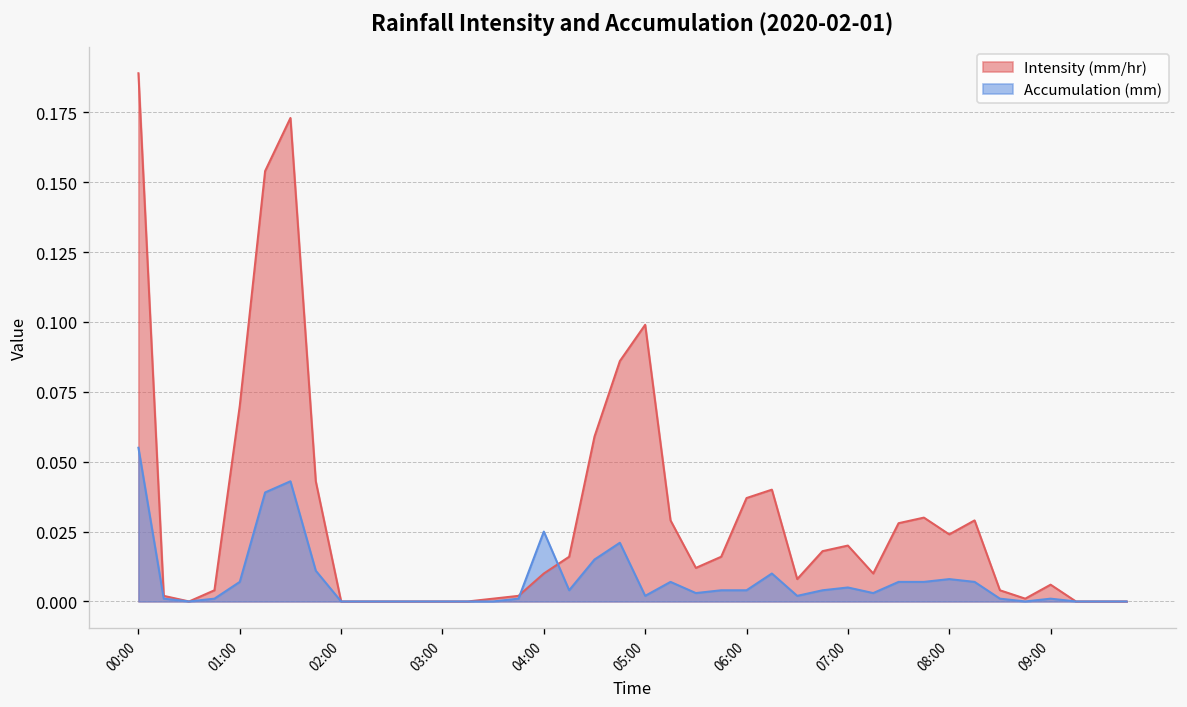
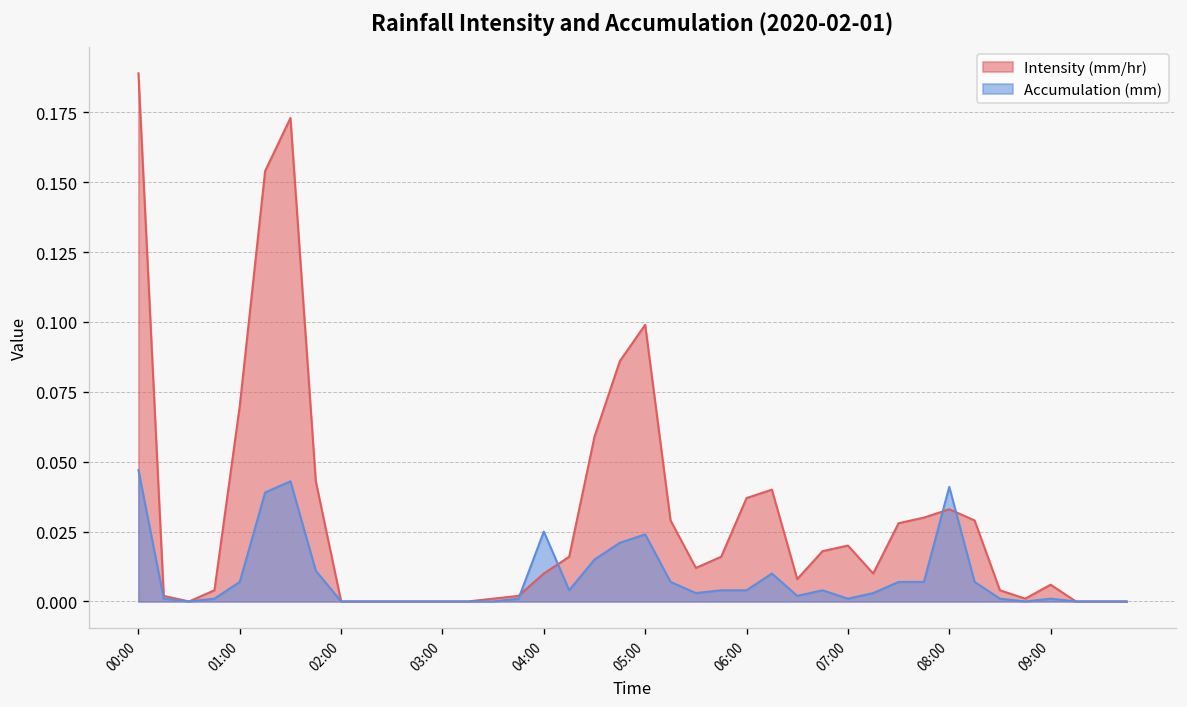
  {
    "Intensity (mm/hr)": {
      "00:00": 0.189,
      "01:00": 0.070,
      "04:00": 0.010,
      "05:00": 0.099,
      "06:00": 0.037,
      "07:00": 0.020,
-     "08:00": 0.024,
+     "08:00": 0.033,
      "09:00": 0.006
    },
    "Accumulation (mm)": {
-     "00:00": 0.055,
+     "00:00": 0.047,
      "01:00": 0.007,
      "04:00": 0.025,
-     "05:00": 0.002,
+     "05:00": 0.024,
      "06:00": 0.004,
-     "07:00": 0.005,
-     "08:00": 0.008,
+     "07:00": 0.001,
+     "08:00": 0.041,
      "09:00": 0.001
    }
  }
